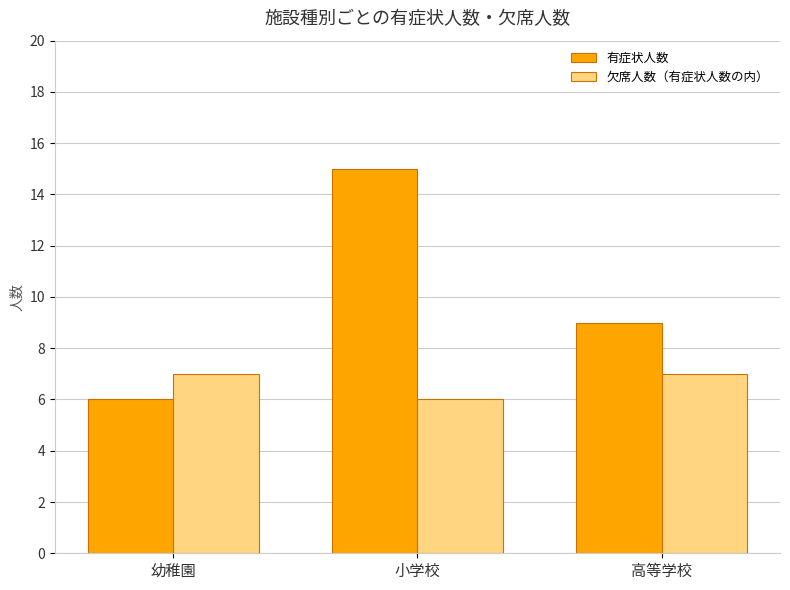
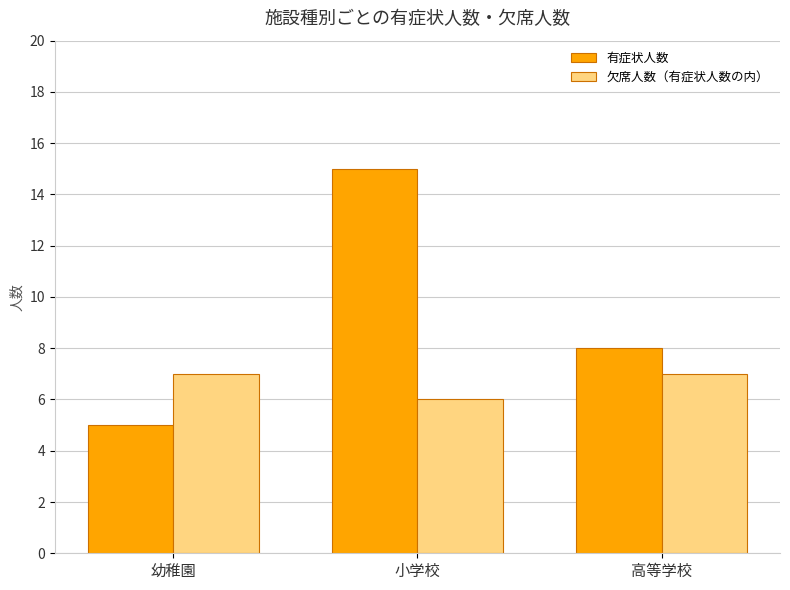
  {
    "有症状人数": {
-     "幼稚園": 6,
+     "幼稚園": 5,
      "小学校": 15,
-     "高等学校": 9
+     "高等学校": 8
    },
    "欠席人数（有症状人数の内）": {
      "幼稚園": 7,
      "小学校": 6,
      "高等学校": 7
    }
  }
